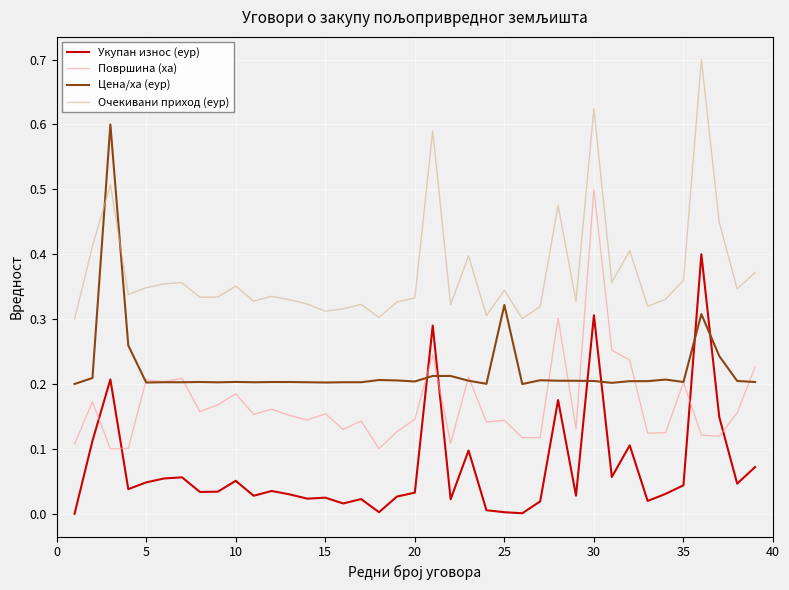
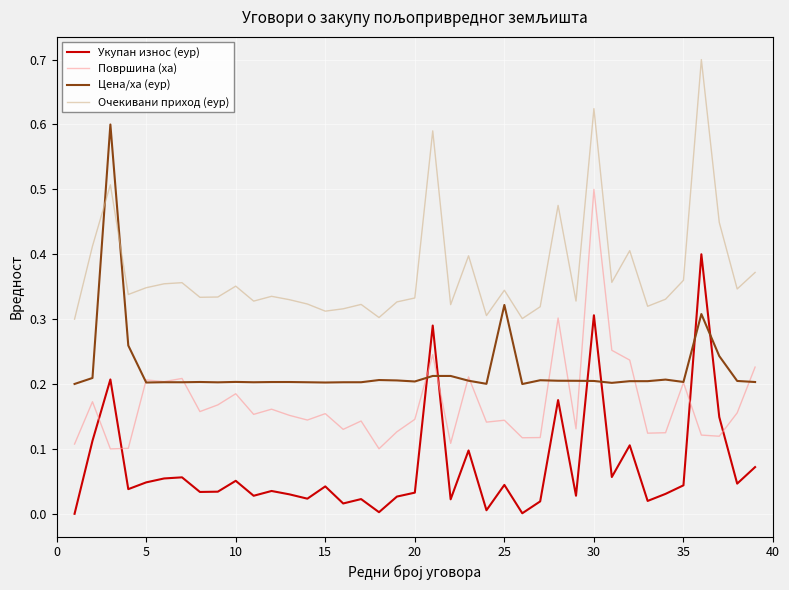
  {
    "Укупан износ (еур)": {
      "5": 0.05,
      "10": 0.05,
-     "15": 0.02,
+     "15": 0.04,
      "20": 0.03,
-     "25": 0.00,
+     "25": 0.04,
      "30": 0.31,
      "35": 0.04
    },
    "Цена/ха (еур)": {
      "5": 0.20,
      "10": 0.20,
      "15": 0.20,
      "20": 0.20,
      "25": 0.32,
      "30": 0.20
    }
  }
